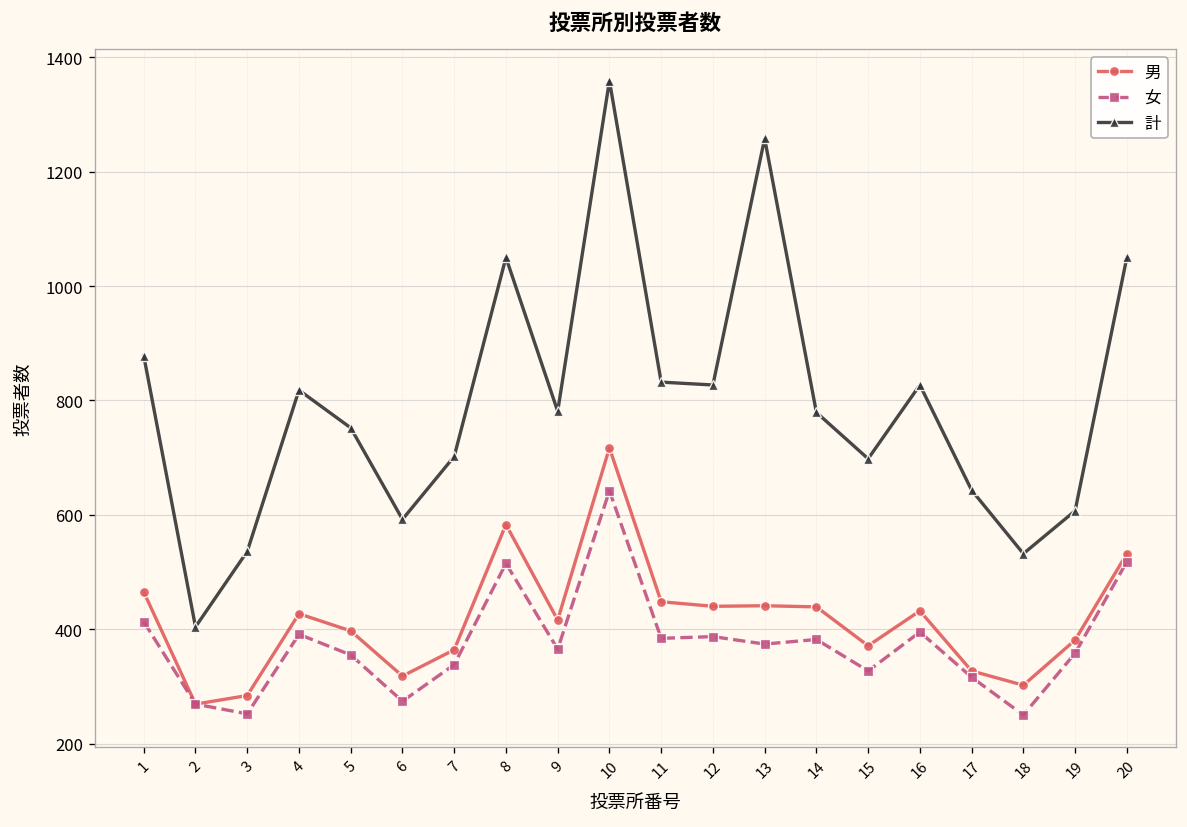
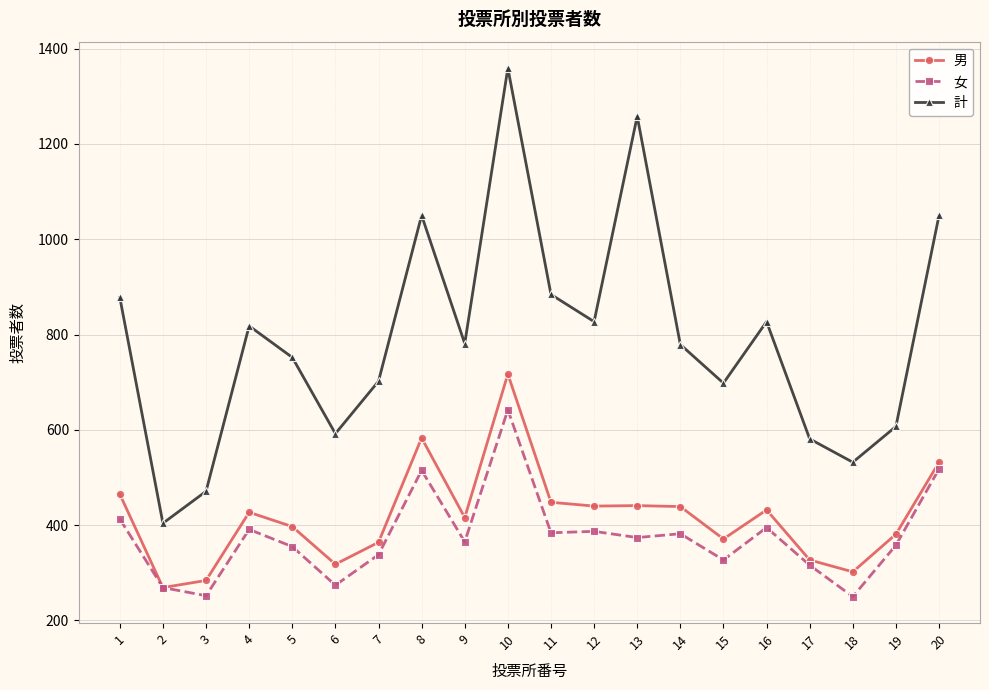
  {
    "計": {
      "1": 880,
      "2": 400,
-     "3": 540,
+     "3": 470,
      "4": 820,
      "5": 750,
      "6": 590,
      "7": 700,
      "8": 1050,
      "9": 780,
      "10": 1360,
-     "11": 830,
+     "11": 880,
      "12": 830,
      "13": 1260,
      "14": 780,
      "15": 700,
      "16": 830,
-     "17": 640,
+     "17": 580,
      "18": 530,
      "19": 610,
      "20": 1050
    }
  }
